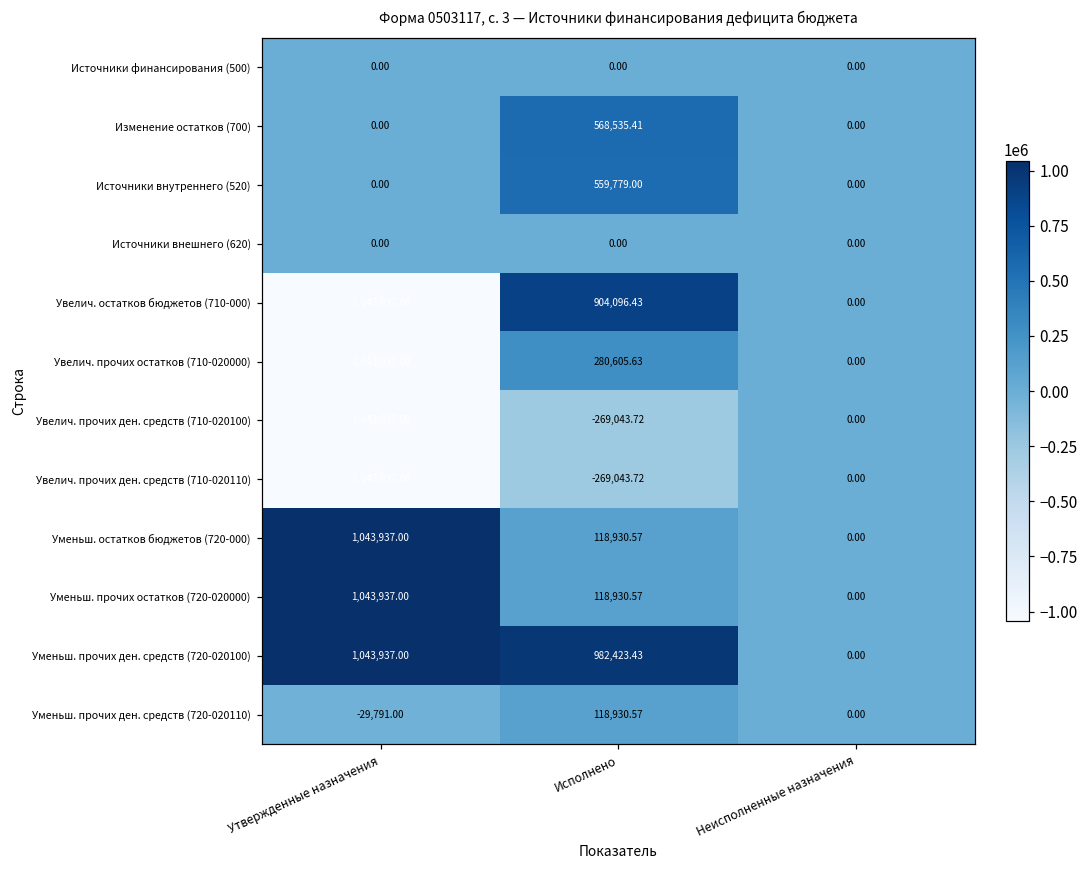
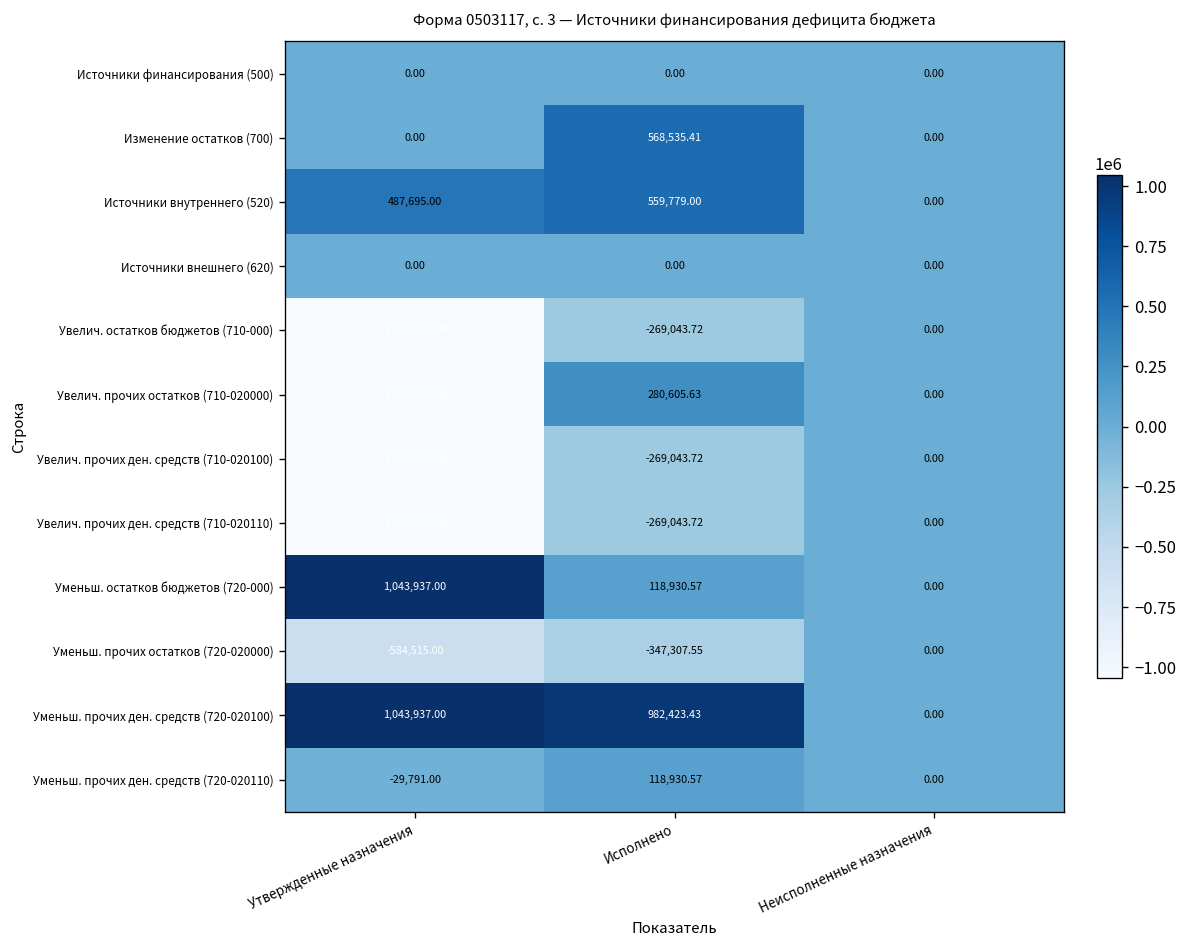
  {
    "Источники финансирования (500)": {
      "Утвержденные назначения": "0.00",
      "Исполнено": "0.00",
      "Неисполненные назначения": "0.00"
    },
    "Изменение остатков (700)": {
      "Утвержденные назначения": "0.00",
      "Исполнено": "568,535.41",
      "Неисполненные назначения": "0.00"
    },
    "Источники внутреннего (520)": {
-     "Утвержденные назначения": "0.00",
+     "Утвержденные назначения": "487,695.00",
      "Исполнено": "559,779.00",
      "Неисполненные назначения": "0.00"
    },
    "Источники внешнего (620)": {
      "Утвержденные назначения": "0.00",
      "Исполнено": "0.00",
      "Неисполненные назначения": "0.00"
    },
    "Увелич. остатков бюджетов (710-000)": {
-     "Исполнено": "904,096.43",
+     "Исполнено": "-269,043.72",
      "Неисполненные назначения": "0.00"
    },
    "Увелич. прочих остатков (710-020000)": {
      "Исполнено": "280,605.63",
      "Неисполненные назначения": "0.00"
    },
    "Увелич. прочих ден. средств (710-020100)": {
      "Исполнено": "-269,043.72",
      "Неисполненные назначения": "0.00"
    },
    "Увелич. прочих ден. средств (710-020110)": {
      "Исполнено": "-269,043.72",
      "Неисполненные назначения": "0.00"
    },
    "Уменьш. остатков бюджетов (720-000)": {
      "Утвержденные назначения": "1,043,937.00",
      "Исполнено": "118,930.57",
      "Неисполненные назначения": "0.00"
    },
    "Уменьш. прочих остатков (720-020000)": {
-     "Утвержденные назначения": "1,043,937.00",
-     "Исполнено": "118,930.57",
+     "Утвержденные назначения": "-584,515.00",
+     "Исполнено": "-347,307.55",
      "Неисполненные назначения": "0.00"
    },
    "Уменьш. прочих ден. средств (720-020100)": {
      "Утвержденные назначения": "1,043,937.00",
      "Исполнено": "982,423.43",
      "Неисполненные назначения": "0.00"
    },
    "Уменьш. прочих ден. средств (720-020110)": {
      "Утвержденные назначения": "-29,791.00",
      "Исполнено": "118,930.57",
      "Неисполненные назначения": "0.00"
    }
  }
